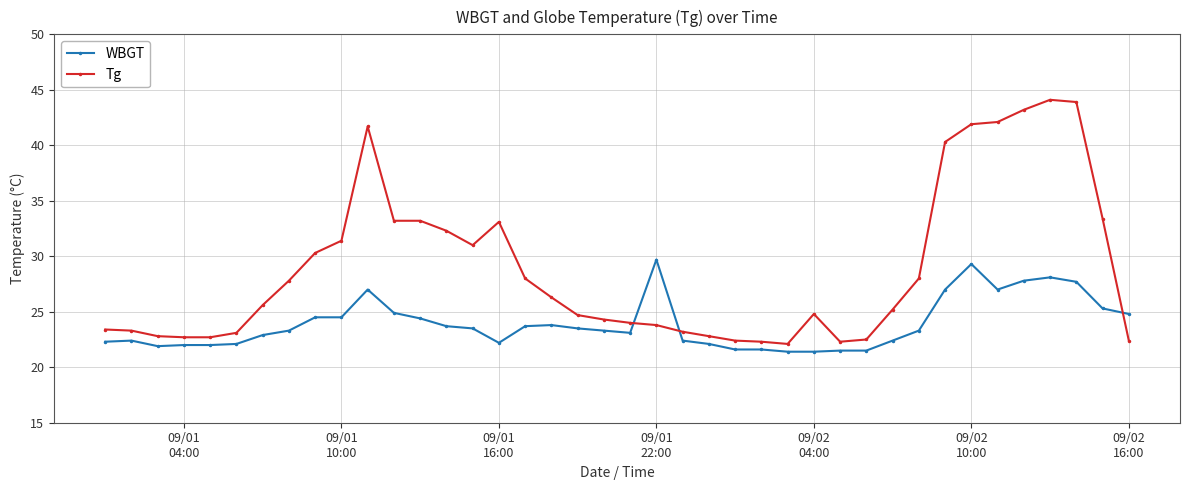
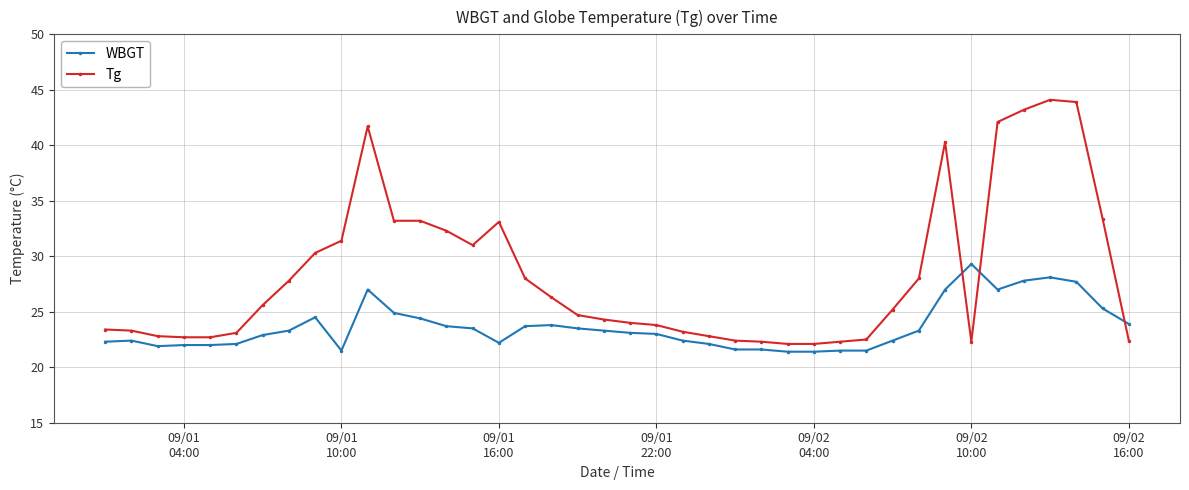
  {
    "WBGT": {
      "09/01 04:00": 22.0,
-     "09/01 10:00": 24.5,
+     "09/01 10:00": 21.5,
      "09/01 16:00": 22.2,
-     "09/01 22:00": 29.7,
+     "09/01 22:00": 23.0,
      "09/02 04:00": 21.4,
      "09/02 10:00": 29.3,
-     "09/02 16:00": 24.8
+     "09/02 16:00": 23.9
    },
    "Tg": {
      "09/01 04:00": 22.7,
      "09/01 10:00": 31.4,
      "09/01 16:00": 33.1,
      "09/01 22:00": 23.8,
-     "09/02 04:00": 24.8,
-     "09/02 10:00": 41.9,
+     "09/02 04:00": 22.1,
+     "09/02 10:00": 22.3,
      "09/02 16:00": 22.4
    }
  }
